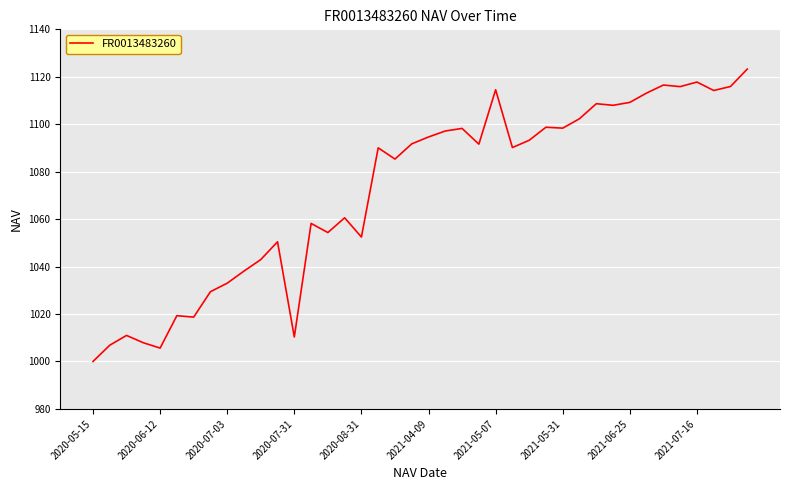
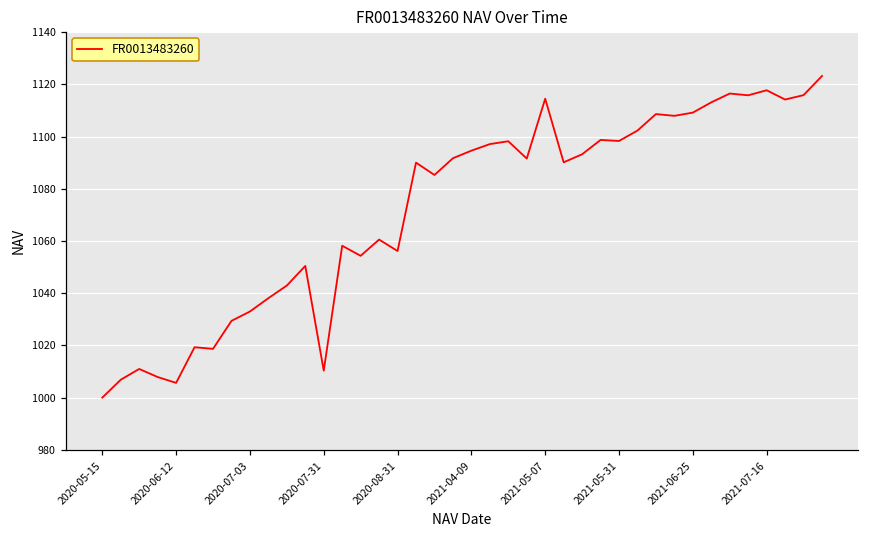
  {
    "2020-05-15": 1000,
    "2020-06-12": 1006,
    "2020-07-03": 1033,
    "2020-07-31": 1010,
-   "2020-08-31": 1052,
+   "2020-08-31": 1056,
    "2021-04-09": 1095,
    "2021-05-07": 1115,
    "2021-05-31": 1098,
    "2021-06-25": 1109,
    "2021-07-16": 1118
  }
